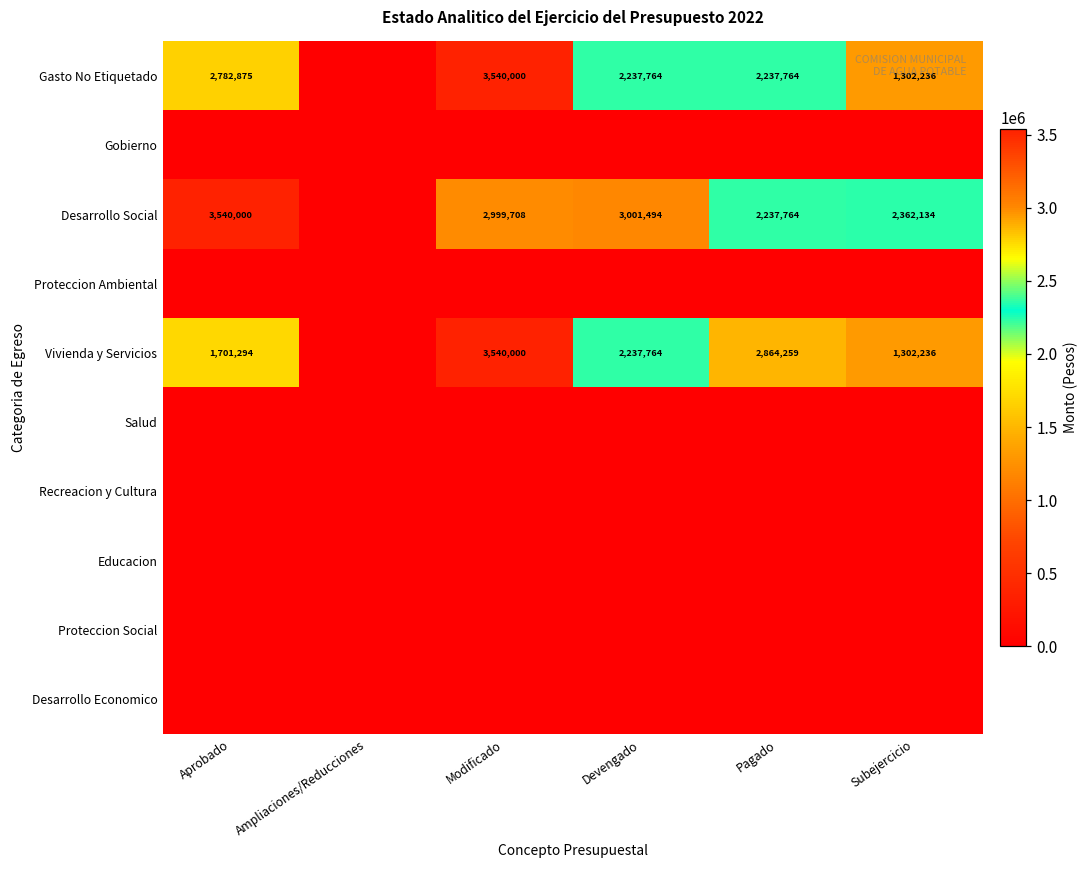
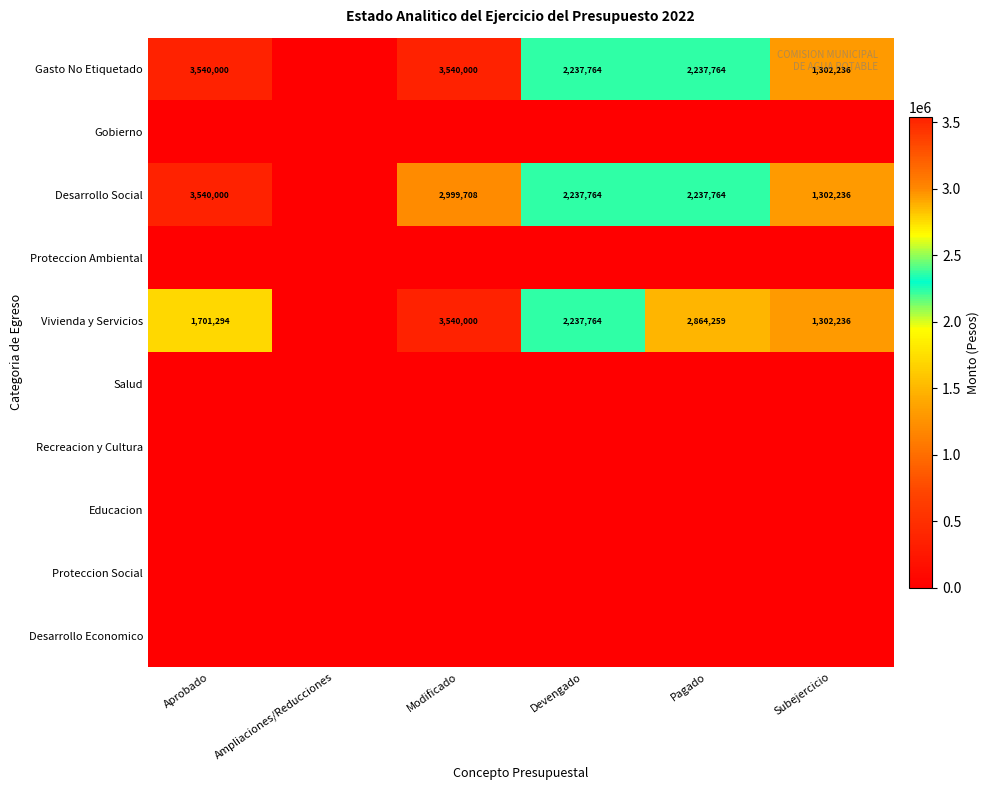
  {
    "Gasto No Etiquetado": {
-     "Aprobado": "2,782,875",
+     "Aprobado": "3,540,000",
      "Modificado": "3,540,000",
      "Devengado": "2,237,764",
      "Pagado": "2,237,764"
    },
    "Desarrollo Social": {
      "Aprobado": "3,540,000",
      "Modificado": "2,999,708",
-     "Devengado": "3,001,494",
+     "Devengado": "2,237,764",
      "Pagado": "2,237,764",
-     "Subejercicio": "2,362,134"
+     "Subejercicio": "1,302,236"
    },
    "Vivienda y Servicios": {
      "Aprobado": "1,701,294",
      "Modificado": "3,540,000",
      "Devengado": "2,237,764",
      "Pagado": "2,864,259",
      "Subejercicio": "1,302,236"
    }
  }
